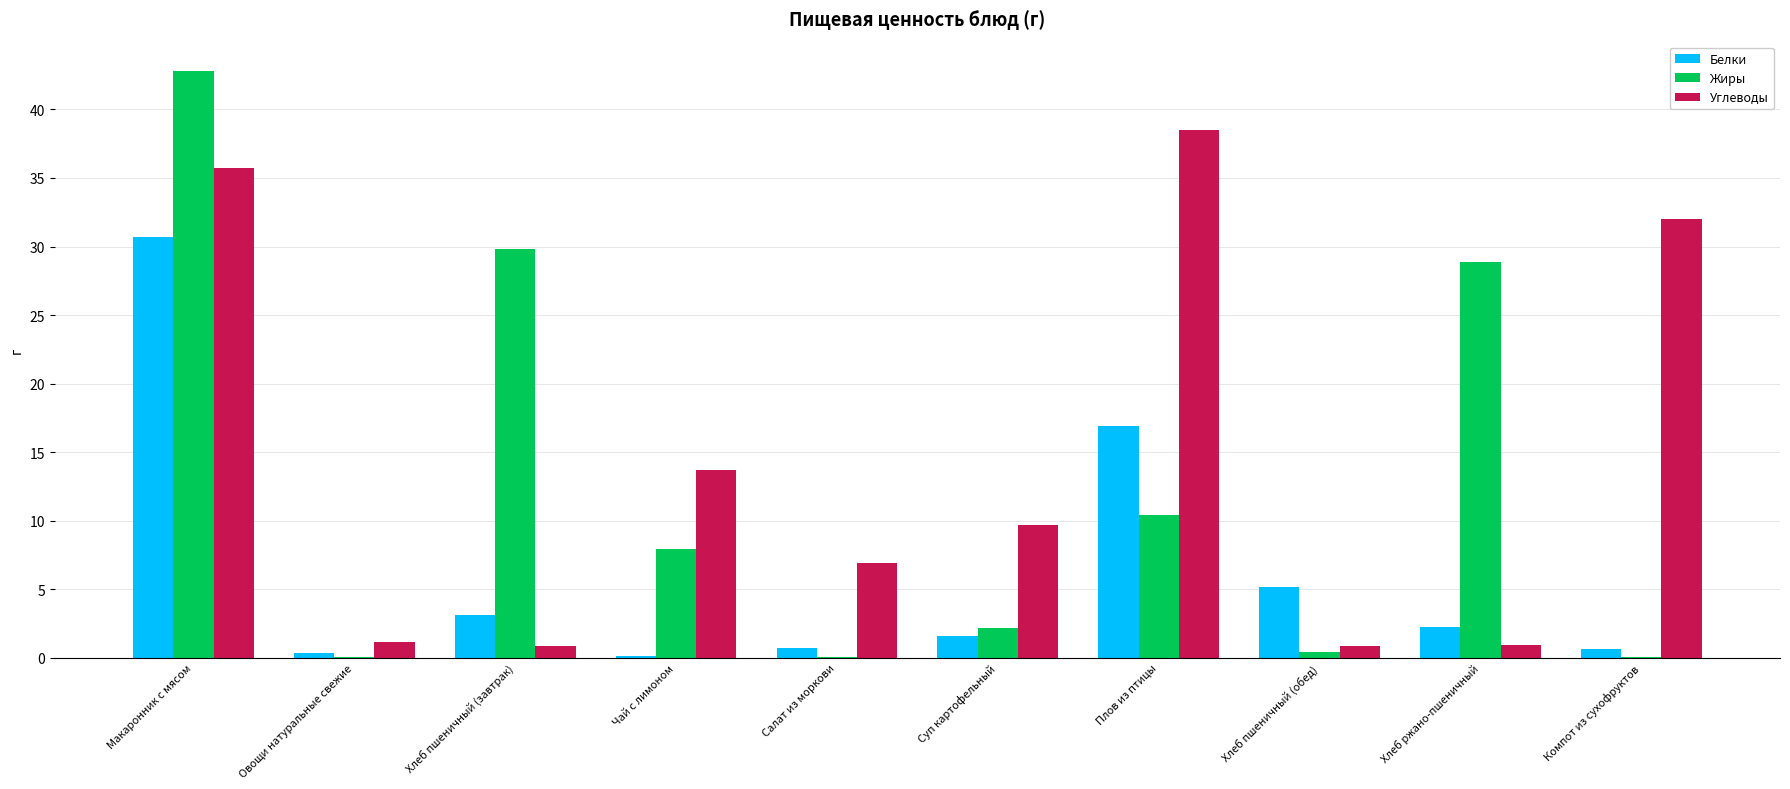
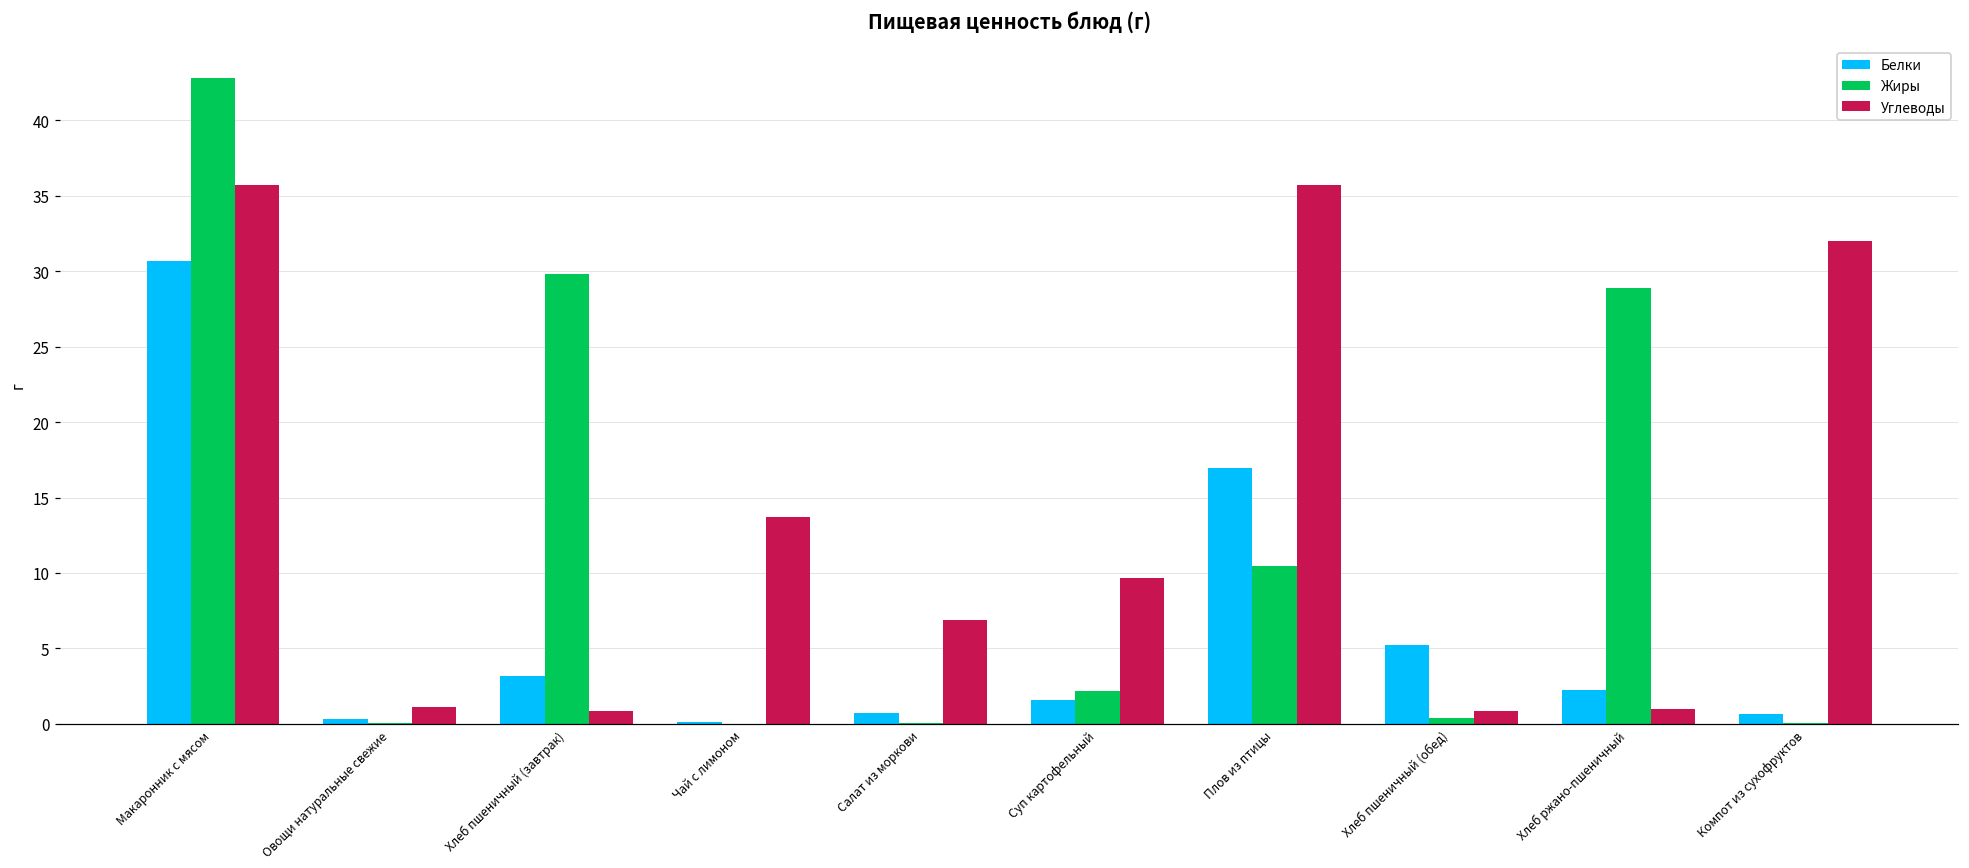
  {
    "Белки": {
      "Макаронник с мясом": 30.7,
      "Овощи натуральные свежие": 0.3,
      "Хлеб пшеничный (завтрак)": 3.2,
      "Салат из моркови": 0.7,
      "Суп картофельный": 1.6,
      "Плов из птицы": 16.9,
      "Хлеб пшеничный (обед)": 5.2,
      "Хлеб ржано-пшеничный": 2.2,
      "Компот из сухофруктов": 0.7
    },
    "Жиры": {
      "Макаронник с мясом": 42.8,
      "Хлеб пшеничный (завтрак)": 29.8,
-     "Чай с лимоном": 8.0,
+     "Чай с лимоном": 0.0,
      "Суп картофельный": 2.2,
      "Плов из птицы": 10.5,
      "Хлеб пшеничный (обед)": 0.4,
      "Хлеб ржано-пшеничный": 28.9
    },
    "Углеводы": {
      "Макаронник с мясом": 35.8,
      "Овощи натуральные свежие": 1.1,
      "Хлеб пшеничный (завтрак)": 0.8,
      "Чай с лимоном": 13.7,
      "Салат из моркови": 6.9,
      "Суп картофельный": 9.7,
-     "Плов из птицы": 38.5,
+     "Плов из птицы": 35.7,
      "Хлеб пшеничный (обед)": 0.8,
      "Хлеб ржано-пшеничный": 1.0,
      "Компот из сухофруктов": 32.0
    }
  }
